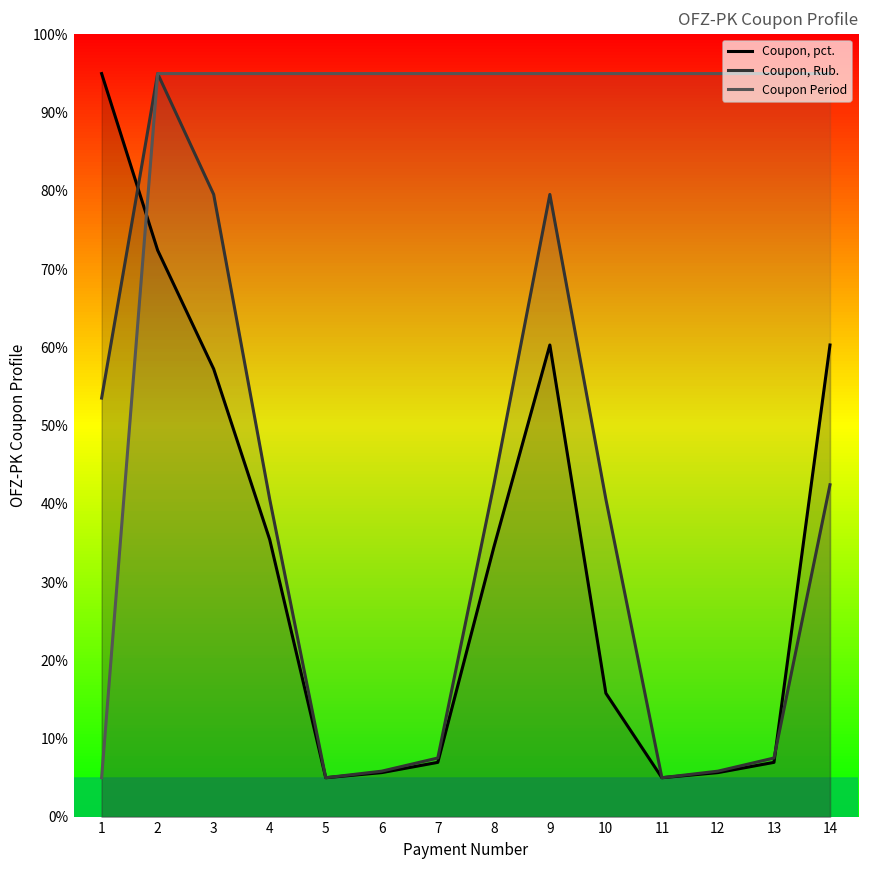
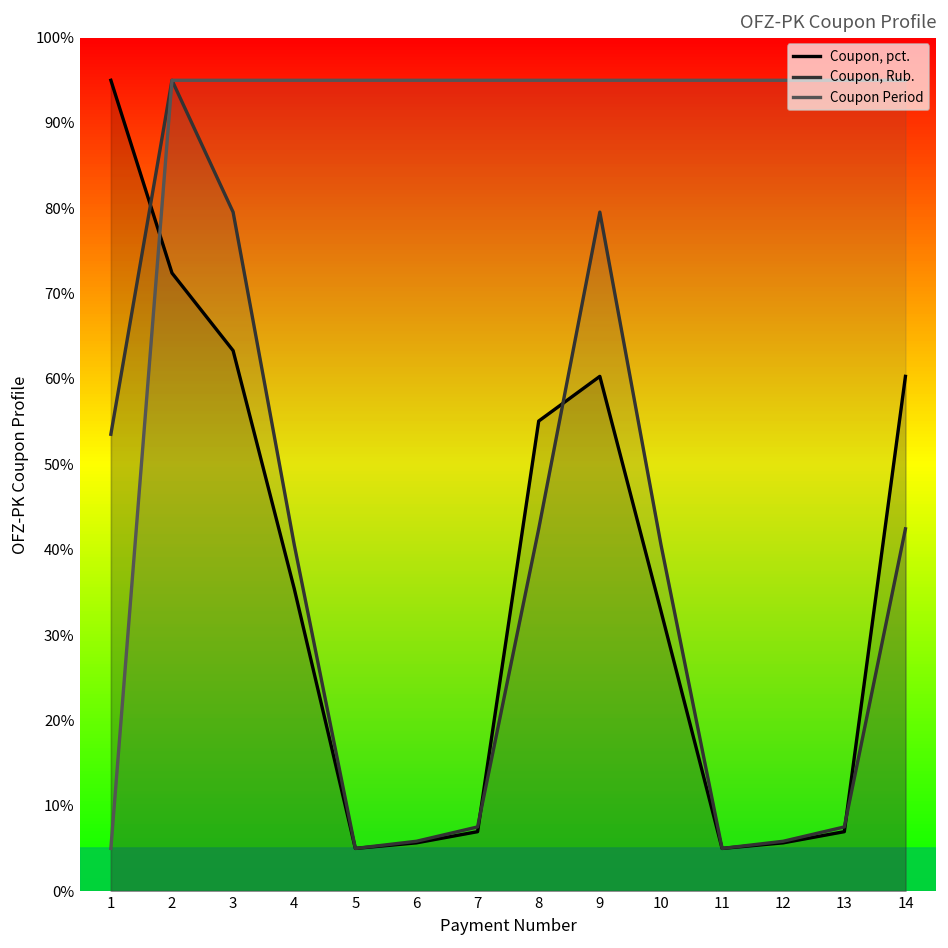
  {
    "Coupon, pct.": {
      "1": "95%",
      "2": "72%",
-     "3": "57%",
+     "3": "63%",
      "4": "35%",
      "7": "7%",
-     "8": "34%",
+     "8": "55%",
      "9": "60%",
-     "10": "16%",
+     "10": "33%",
      "13": "7%",
      "14": "60%"
    }
  }
